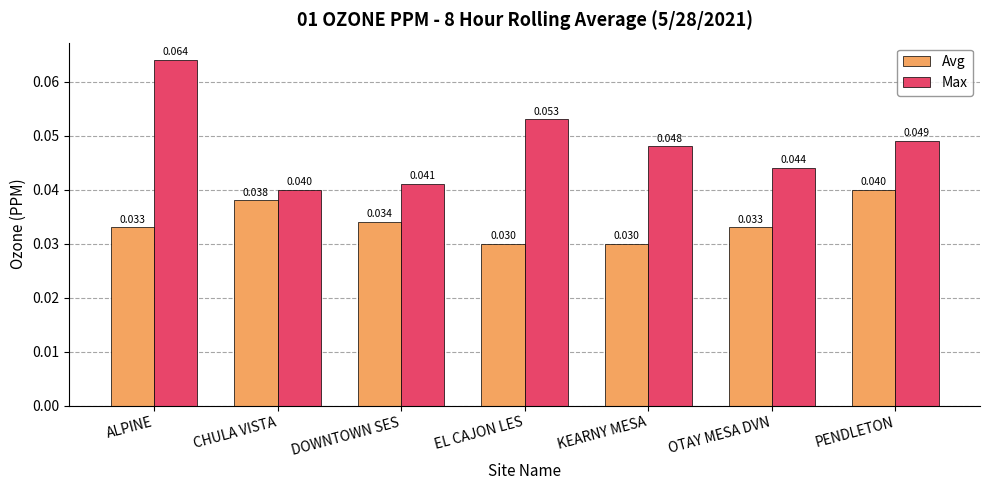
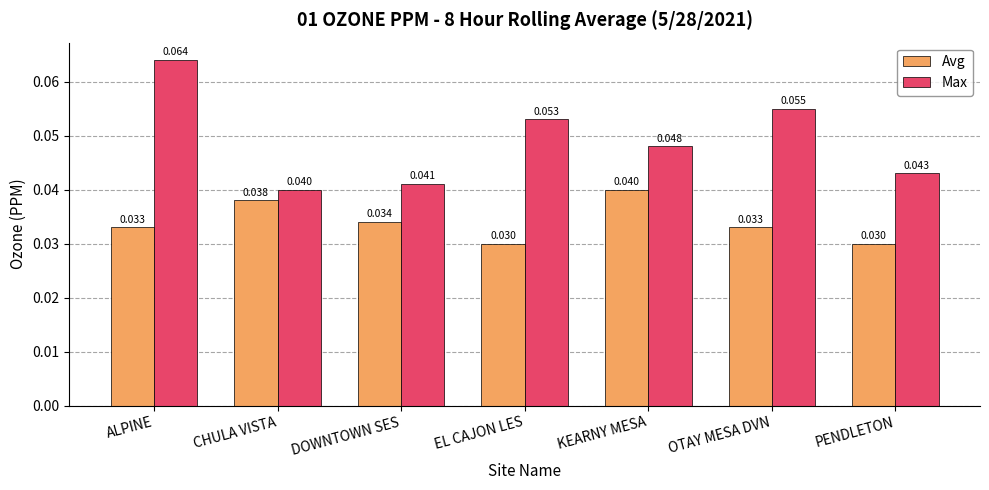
  {
    "Avg": {
      "ALPINE": 0.033,
      "CHULA VISTA": 0.038,
      "DOWNTOWN SES": 0.034,
      "EL CAJON LES": 0.030,
-     "KEARNY MESA": 0.030,
+     "KEARNY MESA": 0.040,
      "OTAY MESA DVN": 0.033,
-     "PENDLETON": 0.040
+     "PENDLETON": 0.030
    },
    "Max": {
      "ALPINE": 0.064,
      "CHULA VISTA": 0.040,
      "DOWNTOWN SES": 0.041,
      "EL CAJON LES": 0.053,
      "KEARNY MESA": 0.048,
-     "OTAY MESA DVN": 0.044,
-     "PENDLETON": 0.049
+     "OTAY MESA DVN": 0.055,
+     "PENDLETON": 0.043
    }
  }
